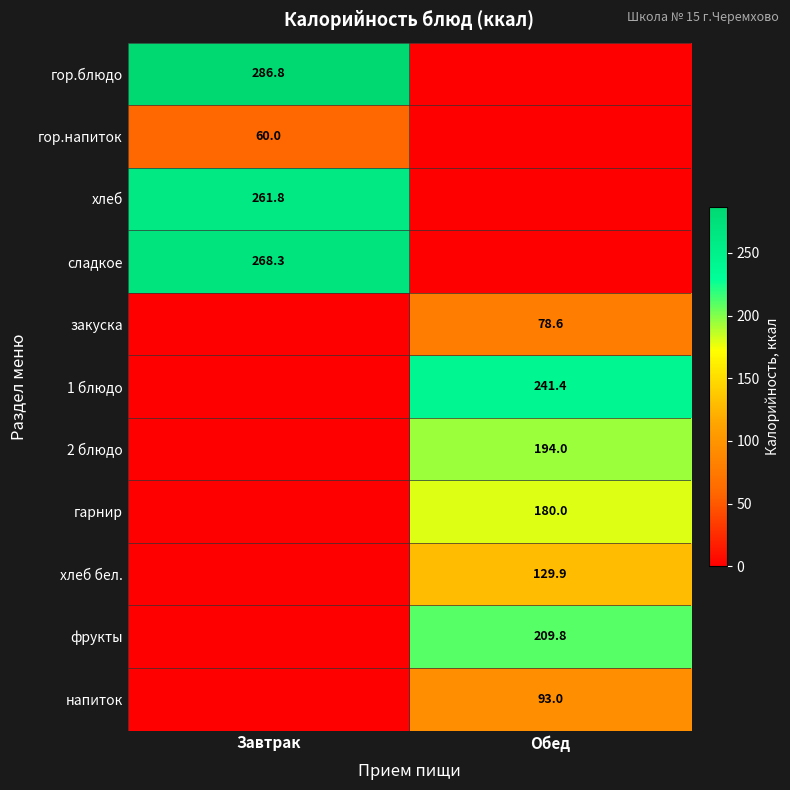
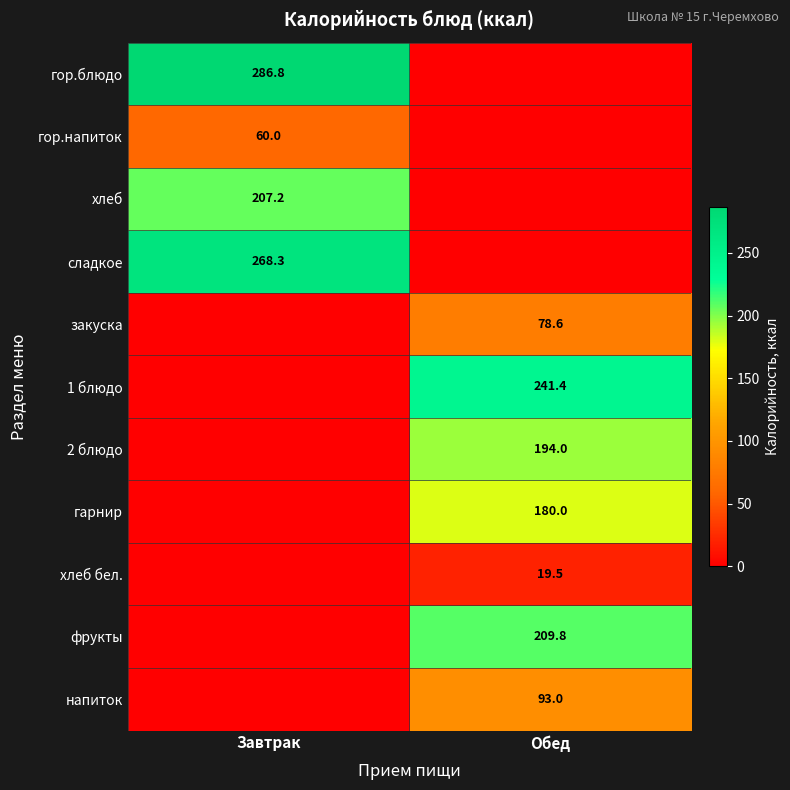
  {
    "гор.блюдо": {
      "Завтрак": 286.8
    },
    "гор.напиток": {
      "Завтрак": 60.0
    },
    "хлеб": {
-     "Завтрак": 261.8
+     "Завтрак": 207.2
    },
    "сладкое": {
      "Завтрак": 268.3
    },
    "закуска": {
      "Обед": 78.6
    },
    "1 блюдо": {
      "Обед": 241.4
    },
    "2 блюдо": {
      "Обед": 194.0
    },
    "гарнир": {
      "Обед": 180.0
    },
    "хлеб бел.": {
-     "Обед": 129.9
+     "Обед": 19.5
    },
    "фрукты": {
      "Обед": 209.8
    },
    "напиток": {
      "Обед": 93.0
    }
  }
